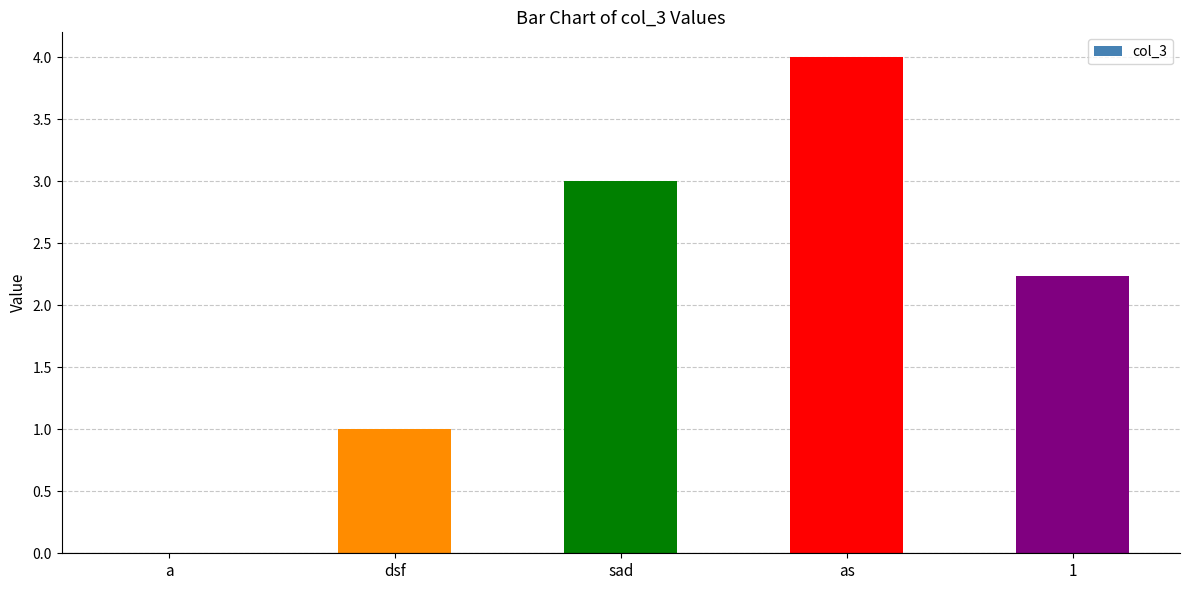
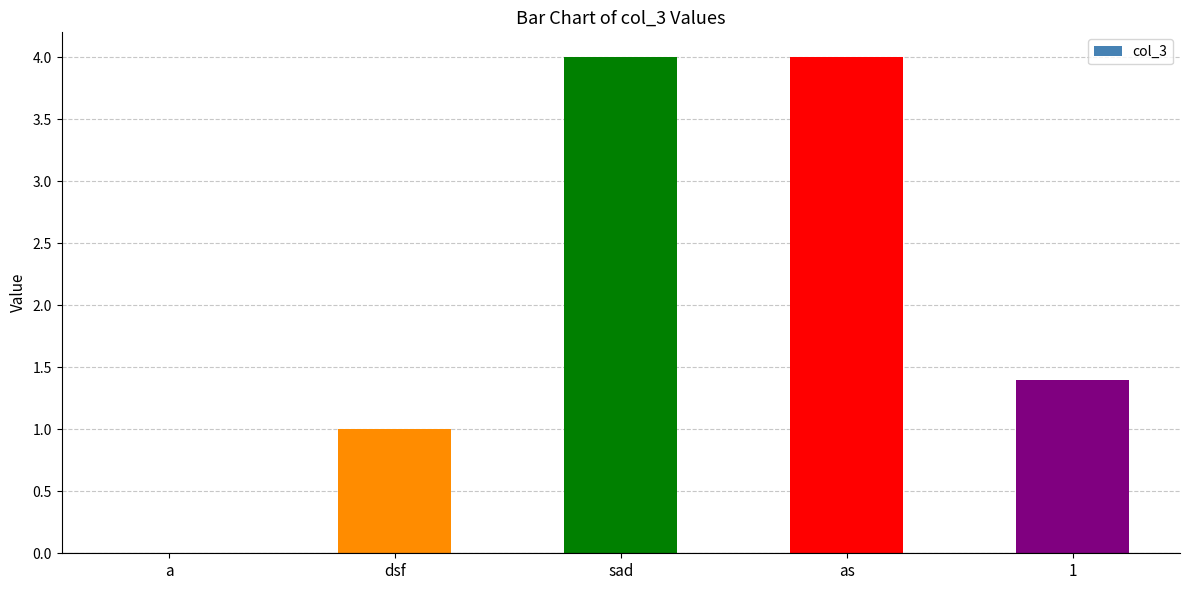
  {
    "dsf": 1.00,
-   "sad": 3,
+   "sad": 4,
    "as": 4.00,
-   "1": 2.23
+   "1": 1.40
  }
